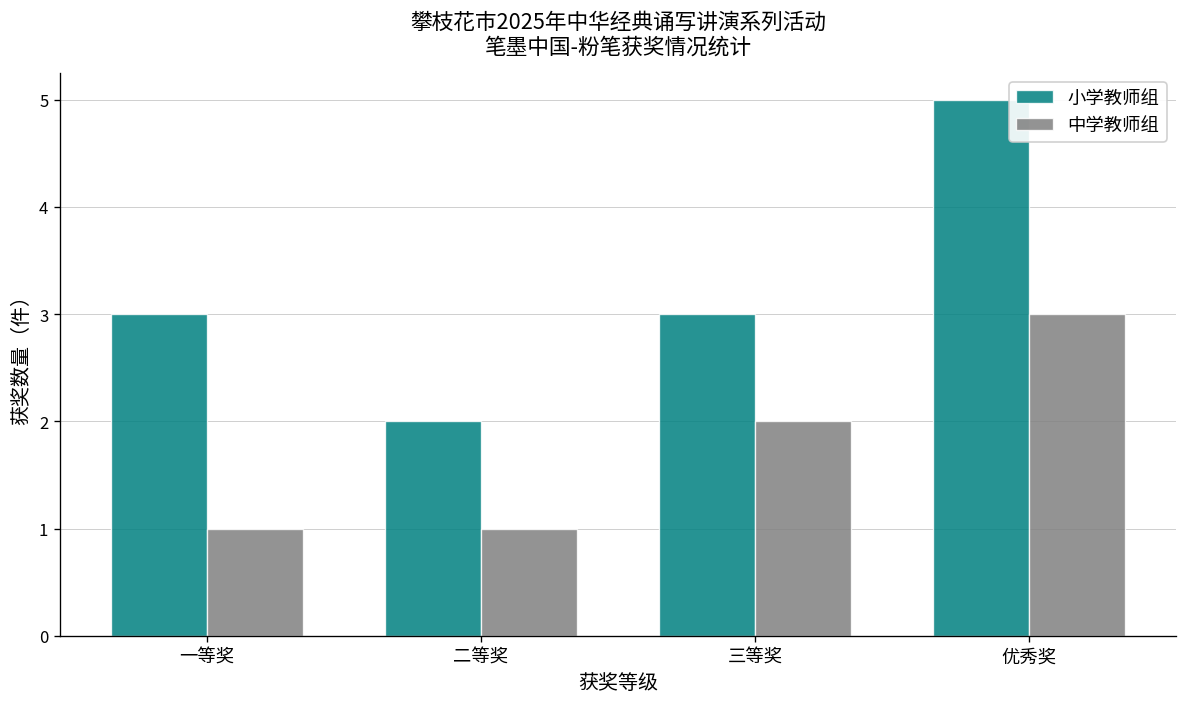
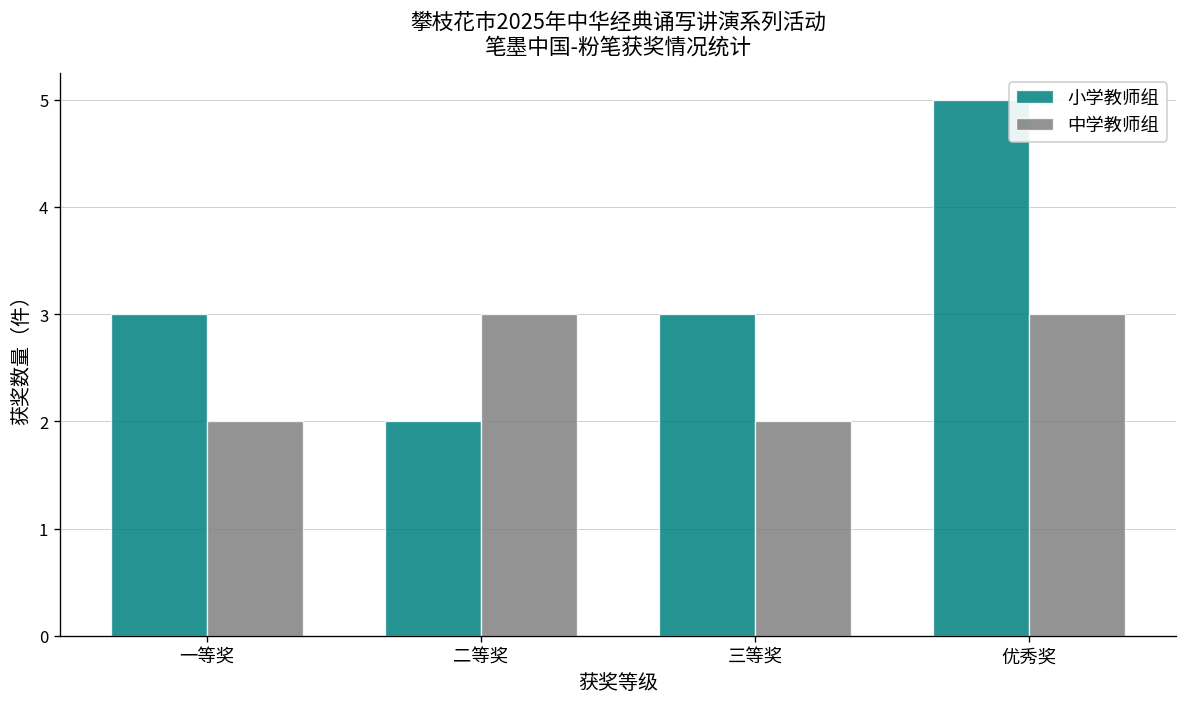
  {
    "小学教师组": {
      "一等奖": 3,
      "二等奖": 2,
      "三等奖": 3,
      "优秀奖": 5
    },
    "中学教师组": {
-     "一等奖": 1,
-     "二等奖": 1,
+     "一等奖": 2,
+     "二等奖": 3,
      "三等奖": 2,
      "优秀奖": 3
    }
  }
